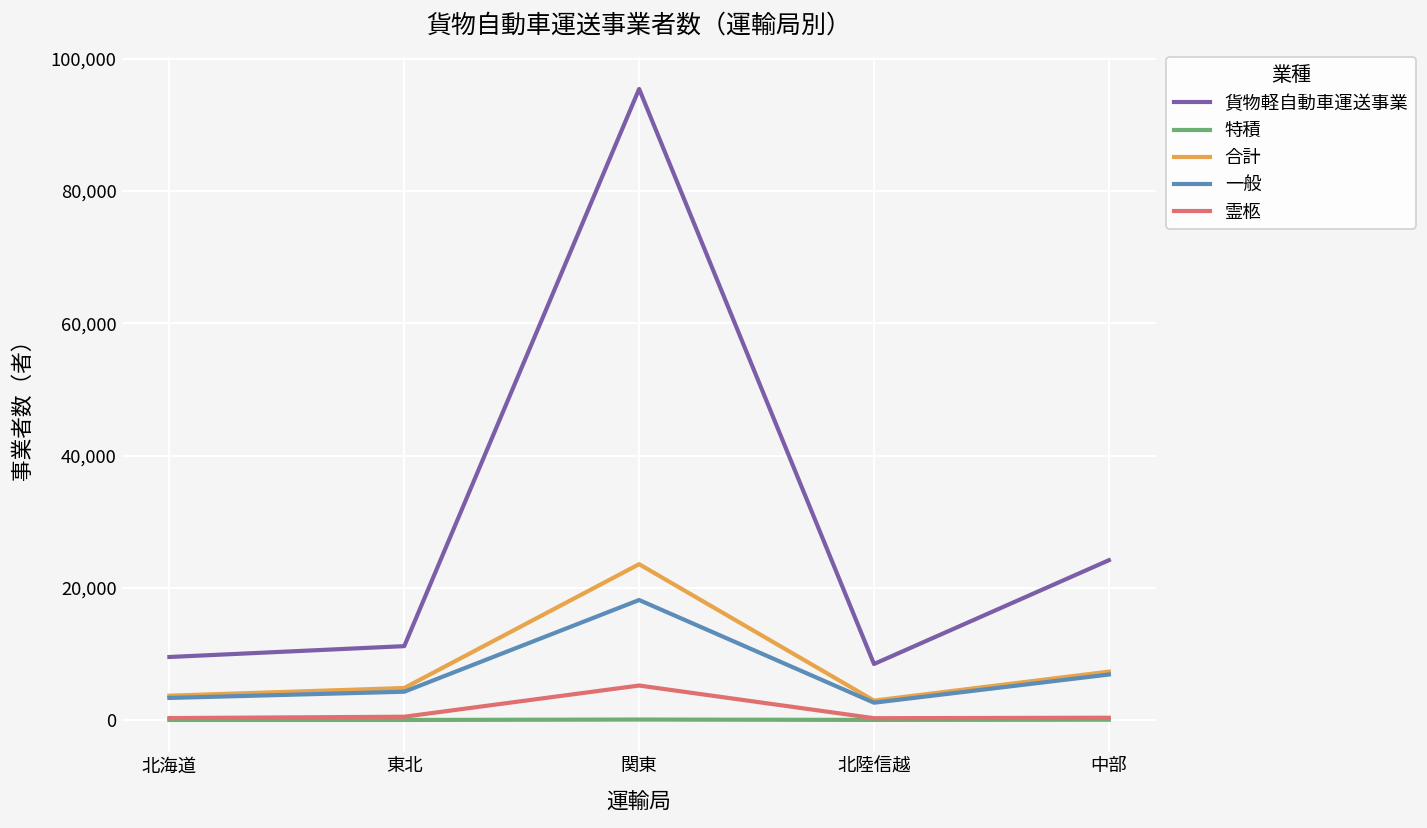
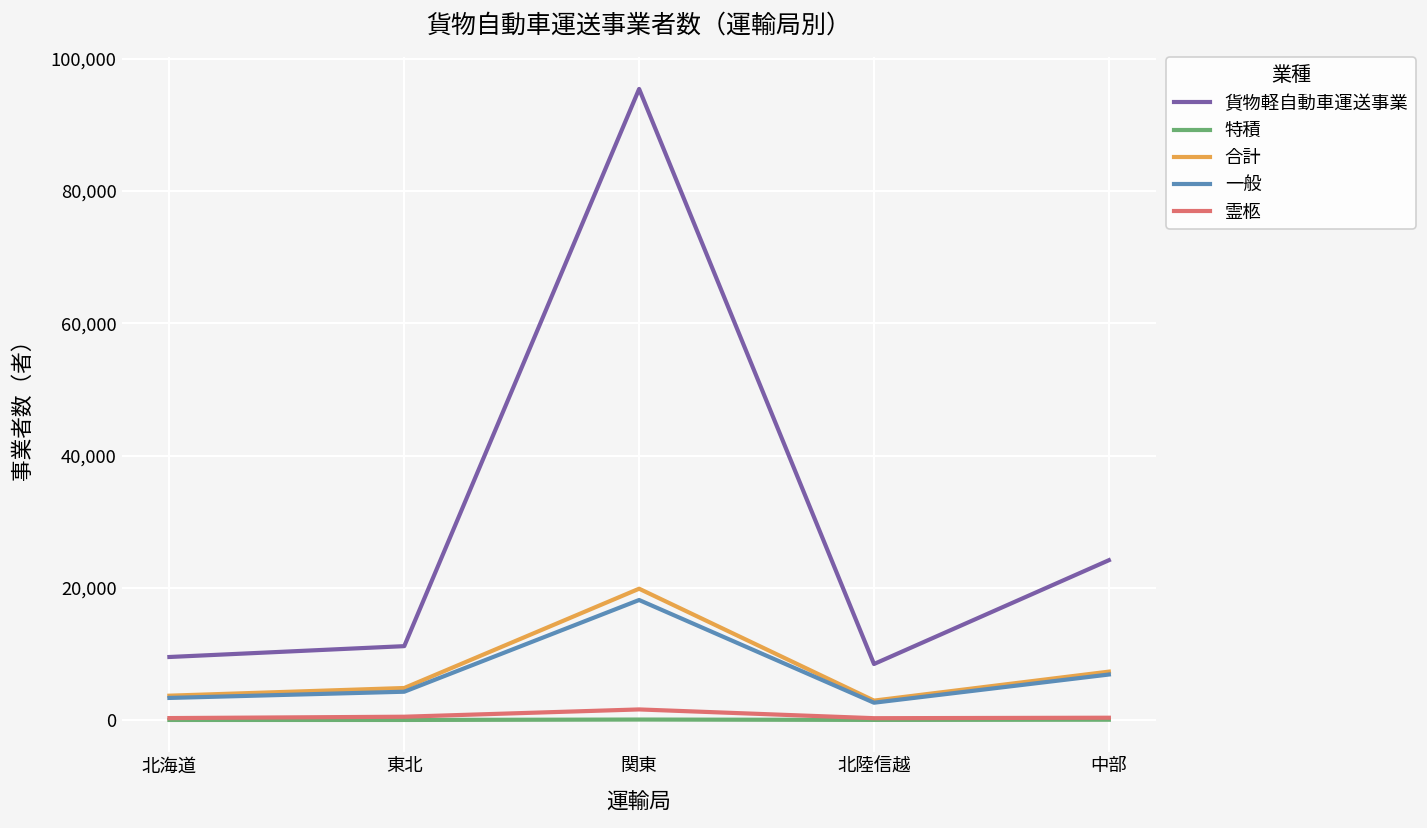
  {
    "特積": {
      "東北": "0",
      "関東": "0"
    },
    "合計": {
      "東北": "5,000",
-     "関東": "24,000"
+     "関東": "20,000"
    },
    "霊柩": {
      "東北": "1,000",
-     "関東": "5,000"
+     "関東": "2,000"
    }
  }
